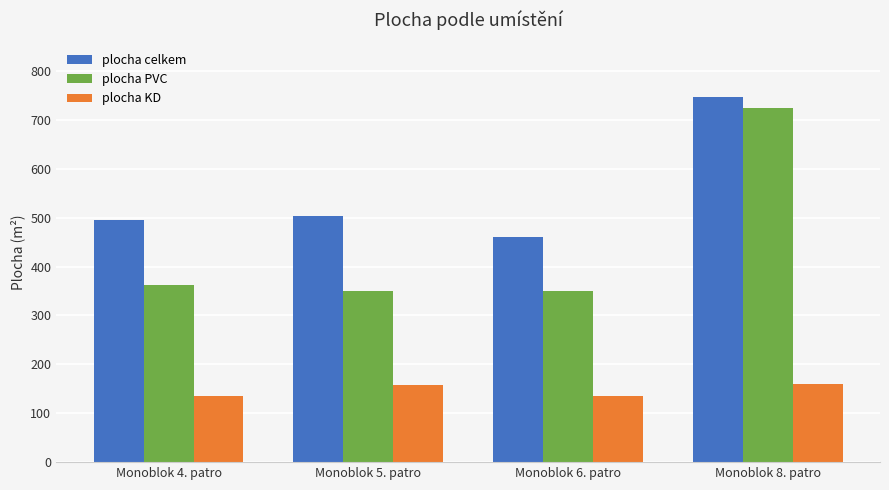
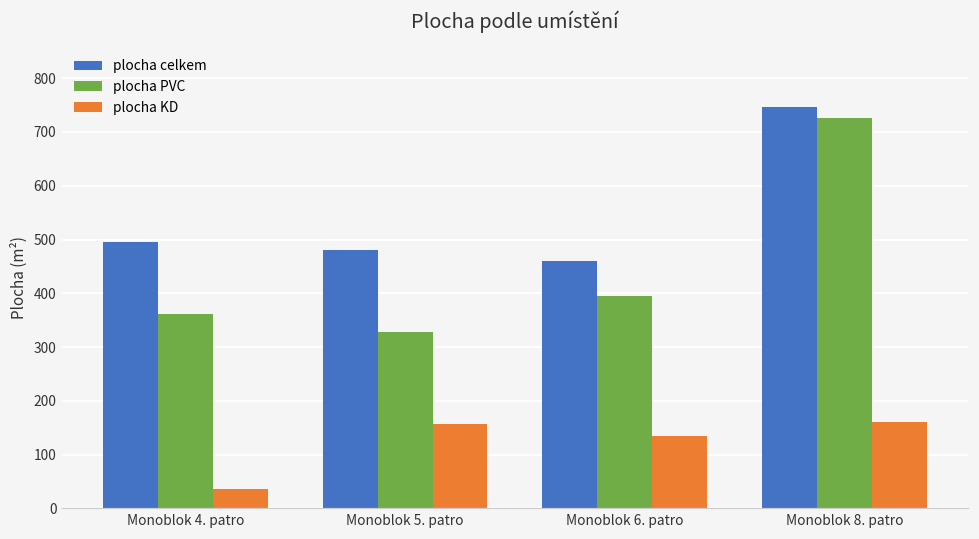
  {
    "plocha celkem": {
      "Monoblok 4. patro": 500,
-     "Monoblok 5. patro": 500,
+     "Monoblok 5. patro": 480,
      "Monoblok 6. patro": 460,
      "Monoblok 8. patro": 750
    },
    "plocha PVC": {
      "Monoblok 4. patro": 360,
-     "Monoblok 5. patro": 350,
-     "Monoblok 6. patro": 350,
+     "Monoblok 5. patro": 330,
+     "Monoblok 6. patro": 390,
      "Monoblok 8. patro": 730
    },
    "plocha KD": {
-     "Monoblok 4. patro": 130,
+     "Monoblok 4. patro": 40,
      "Monoblok 5. patro": 160,
      "Monoblok 6. patro": 140,
      "Monoblok 8. patro": 160
    }
  }
